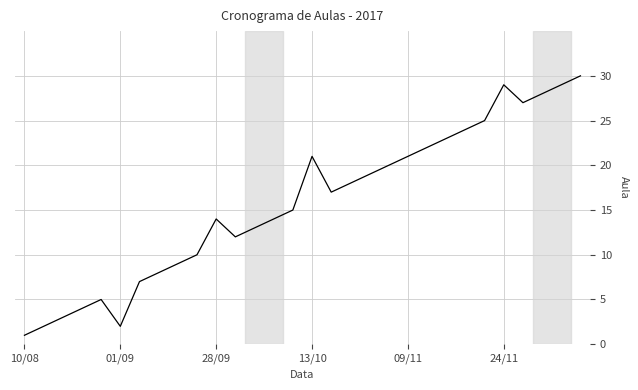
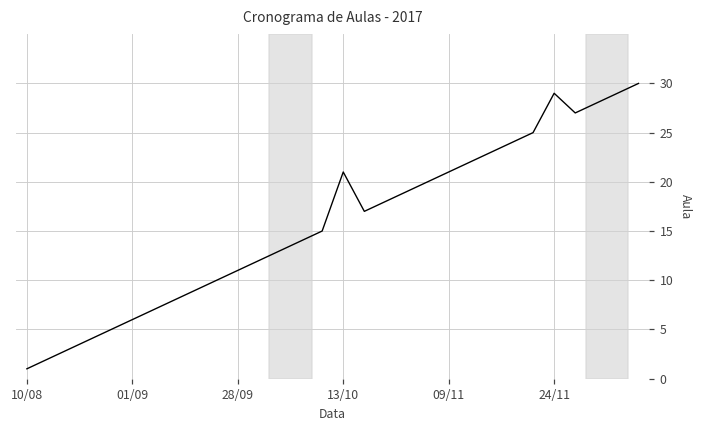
  {
    "10/08": 1,
-   "01/09": 2,
-   "28/09": 14,
+   "01/09": 6,
+   "28/09": 11,
    "13/10": 21,
    "09/11": 21,
    "24/11": 29
  }
